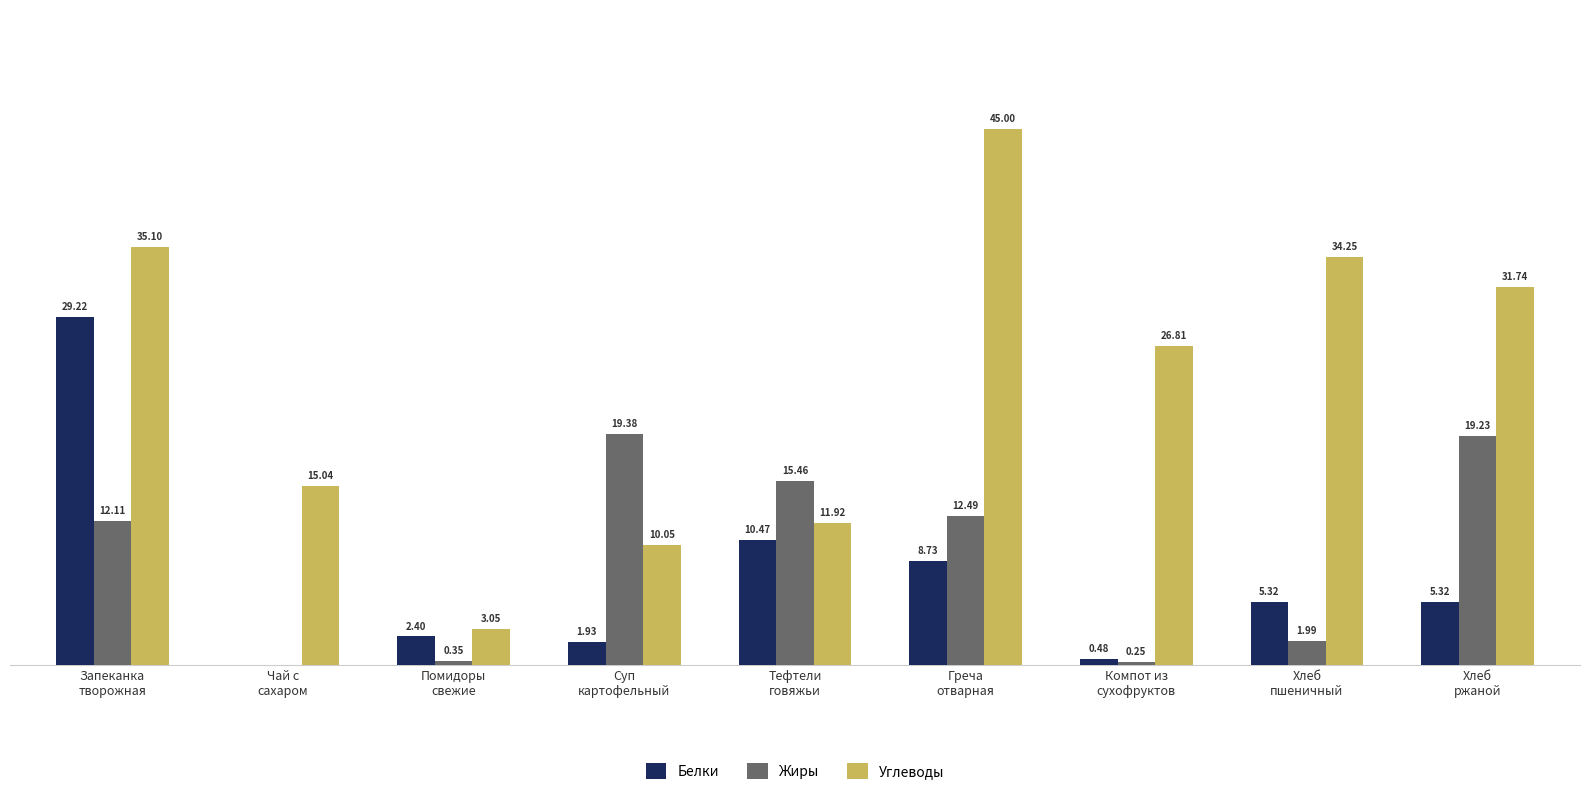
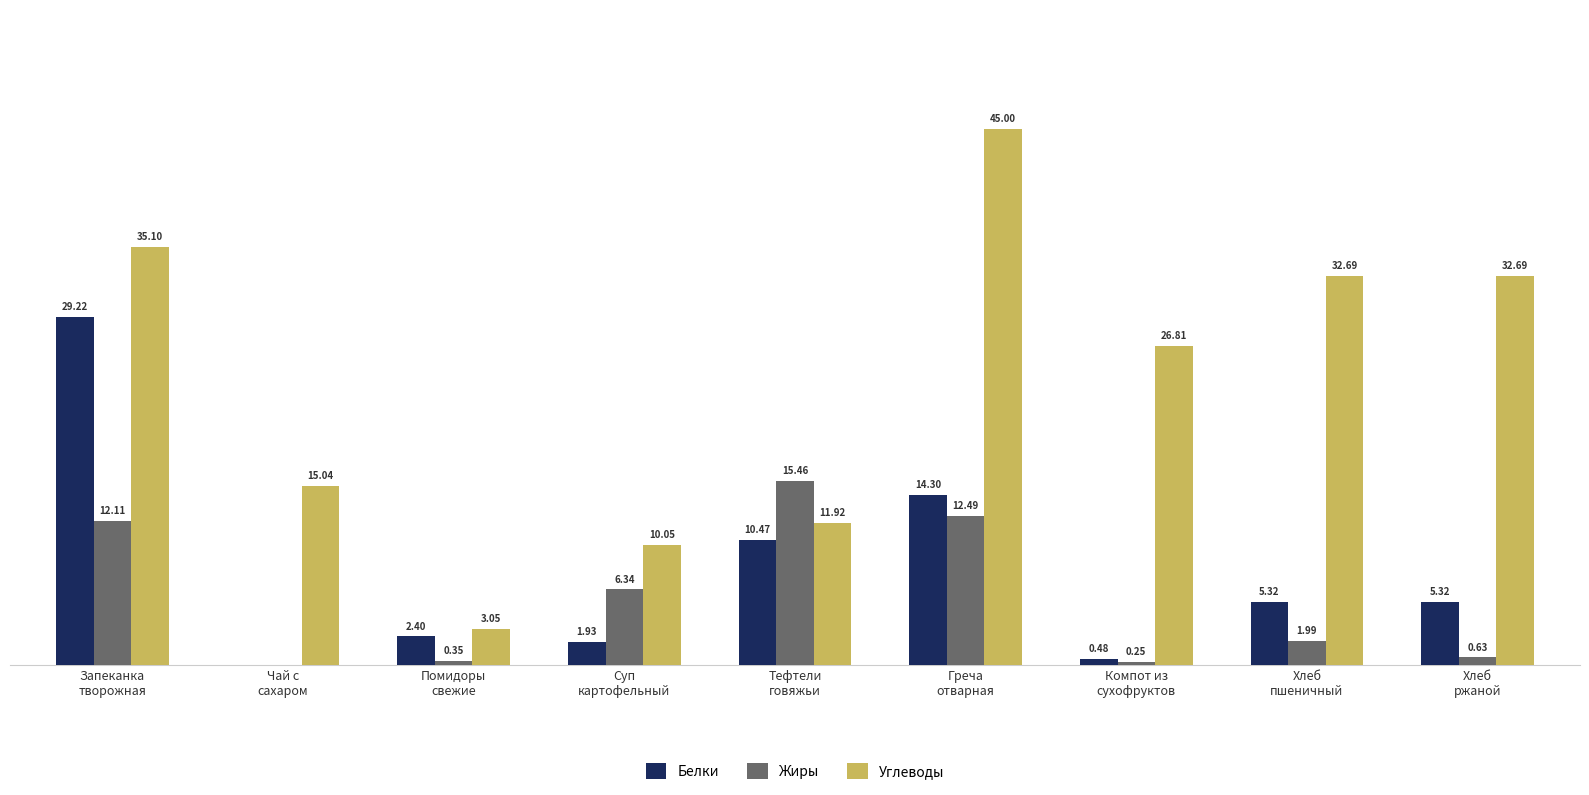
  {
    "Белки": {
      "Запеканка творожная": 29.22,
      "Помидоры свежие": 2.40,
      "Суп картофельный": 1.93,
      "Тефтели говяжьи": 10.47,
-     "Греча отварная": 8.73,
+     "Греча отварная": 14.30,
      "Компот из сухофруктов": 0.48,
      "Хлеб пшеничный": 5.32,
      "Хлеб ржаной": 5.32
    },
    "Жиры": {
      "Запеканка творожная": 12.11,
      "Помидоры свежие": 0.35,
-     "Суп картофельный": 19.38,
+     "Суп картофельный": 6.34,
      "Тефтели говяжьи": 15.46,
      "Греча отварная": 12.49,
      "Компот из сухофруктов": 0.25,
      "Хлеб пшеничный": 1.99,
-     "Хлеб ржаной": 19.23
+     "Хлеб ржаной": 0.63
    },
    "Углеводы": {
      "Запеканка творожная": 35.10,
      "Чай с сахаром": 15.04,
      "Помидоры свежие": 3.05,
      "Суп картофельный": 10.05,
      "Тефтели говяжьи": 11.92,
      "Греча отварная": 45.00,
      "Компот из сухофруктов": 26.81,
-     "Хлеб пшеничный": 34.25,
-     "Хлеб ржаной": 31.74
+     "Хлеб пшеничный": 32.69,
+     "Хлеб ржаной": 32.69
    }
  }
